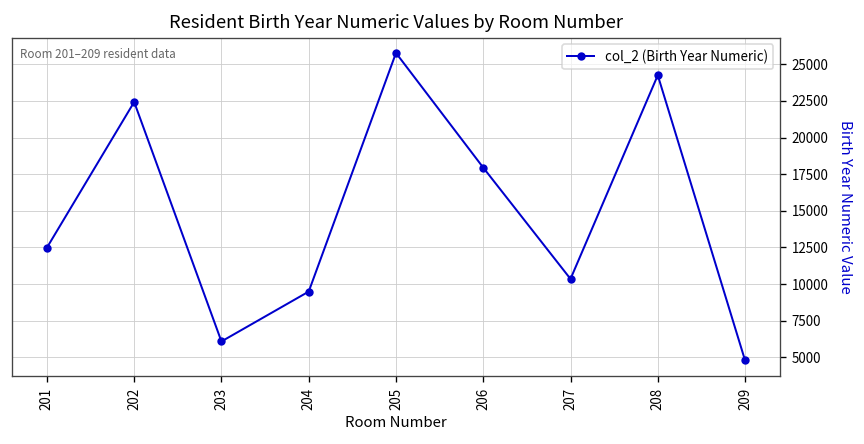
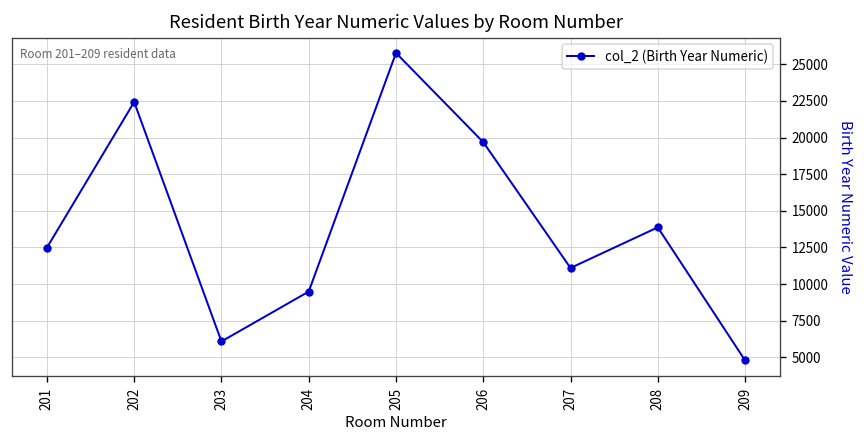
  {
    "201": 12500,
    "202": 22400,
    "203": 6100,
    "204": 9500,
    "205": 25800,
-   "206": 18000,
-   "207": 10300,
-   "208": 24300,
+   "206": 19700,
+   "207": 11100,
+   "208": 13900,
    "209": 4800
  }
